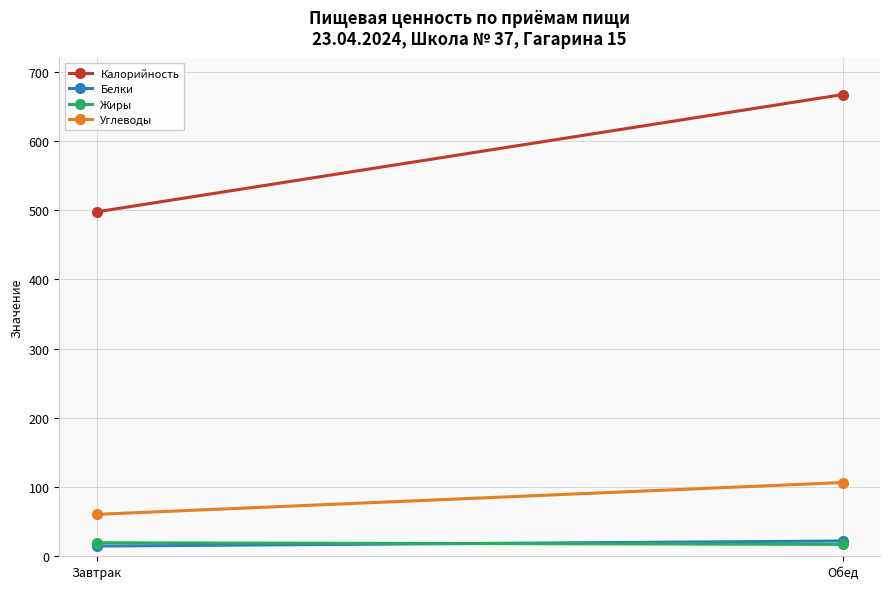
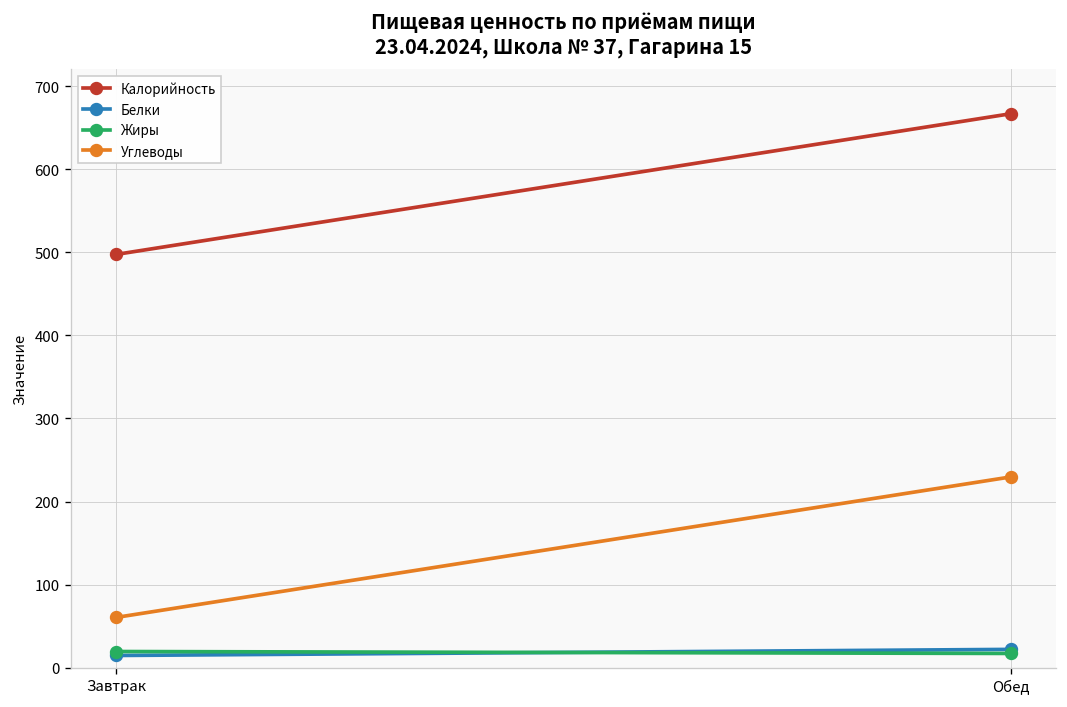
  {
    "Калорийность": {
      "Завтрак": 500,
      "Обед": 670
    },
    "Белки": {
      "Завтрак": 10,
      "Обед": 20
    },
    "Жиры": {
      "Завтрак": 20,
      "Обед": 20
    },
    "Углеводы": {
      "Завтрак": 60,
-     "Обед": 110
+     "Обед": 230
    }
  }
